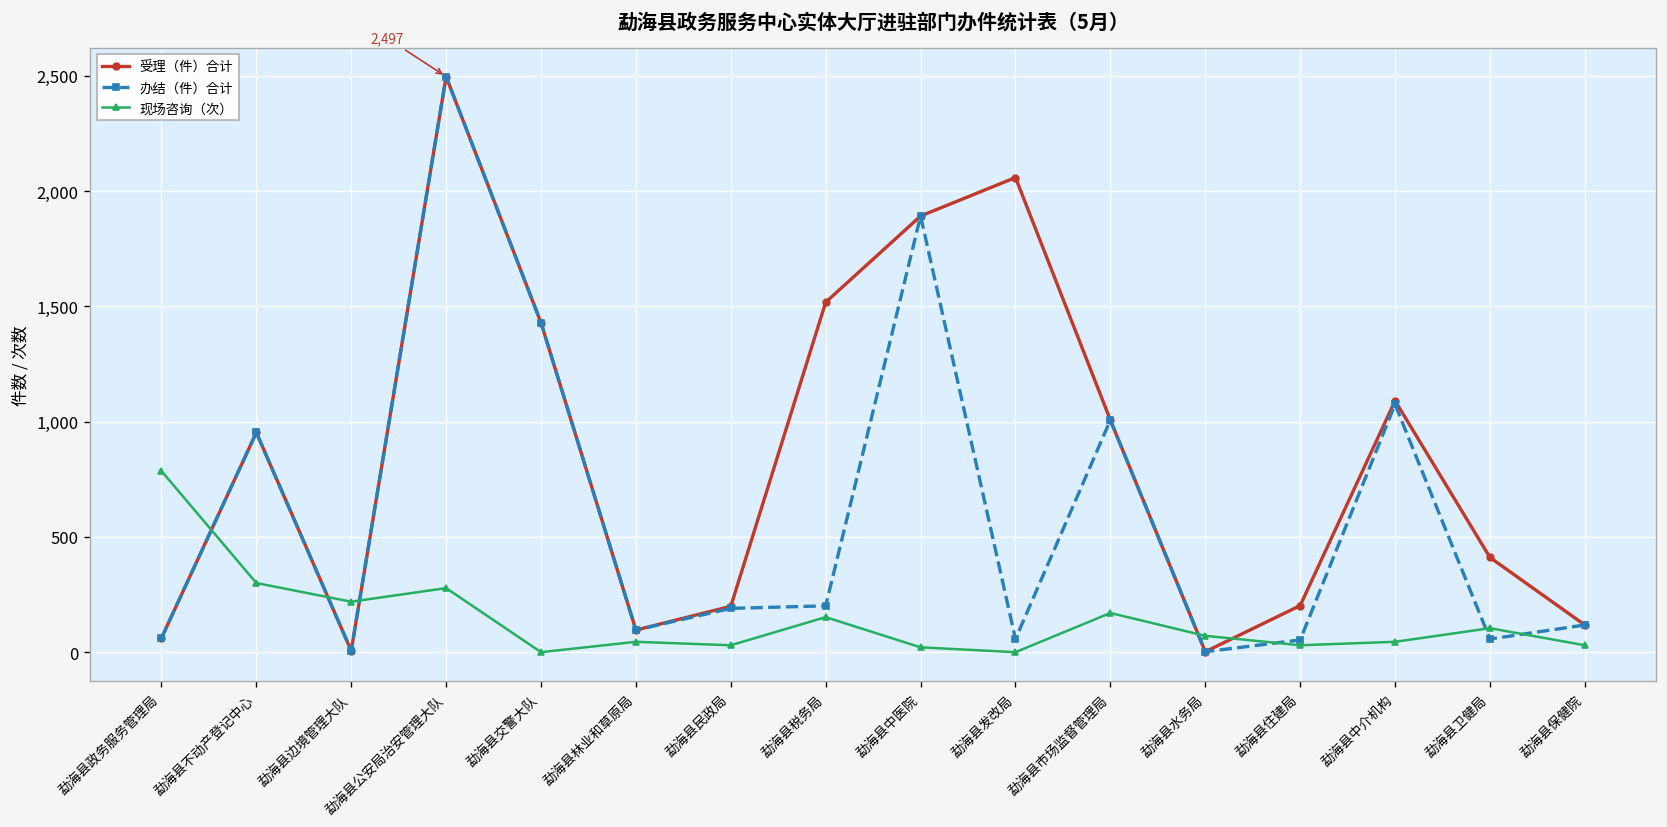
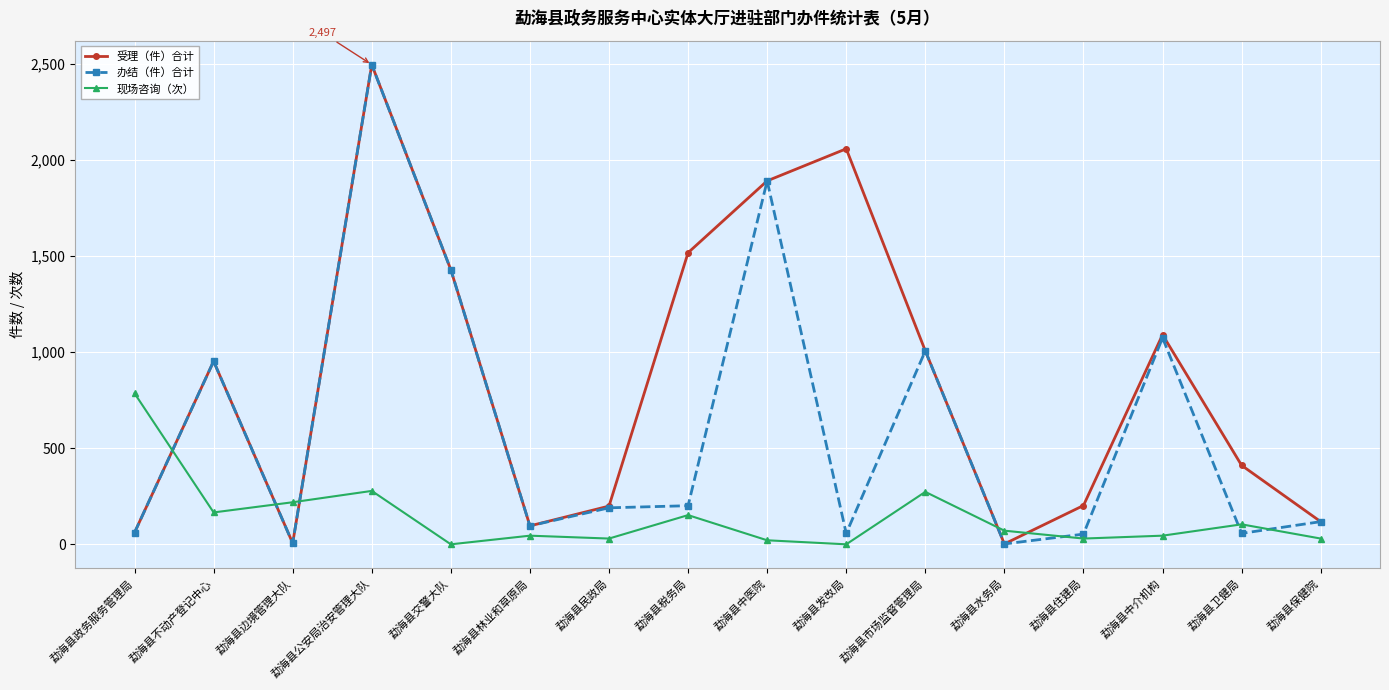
  {
    "受理（件）合计": {
      "勐海县税务局": "1,520",
      "勐海县发改局": "2,060",
      "勐海县住建局": "200",
      "勐海县中介机构": "1,090",
      "勐海县卫健局": "410"
    },
    "办结（件）合计": {
      "勐海县税务局": "200",
      "勐海县发改局": "60",
      "勐海县住建局": "50",
      "勐海县中介机构": "1,080",
      "勐海县卫健局": "60"
    },
    "现场咨询（次）": {
      "勐海县政务服务管理局": "790",
-     "勐海县不动产登记中心": "300",
+     "勐海县不动产登记中心": "170",
      "勐海县边境管理大队": "220",
      "勐海县公安局治安管理大队": "280",
      "勐海县交警大队": "0",
      "勐海县林业和草原局": "50",
      "勐海县民政局": "30",
      "勐海县税务局": "150",
      "勐海县中医院": "20",
      "勐海县发改局": "0",
-     "勐海县市场监督管理局": "170",
+     "勐海县市场监督管理局": "270",
      "勐海县水务局": "70",
      "勐海县住建局": "30",
      "勐海县中介机构": "50",
      "勐海县卫健局": "100",
      "勐海县保健院": "30"
    }
  }
